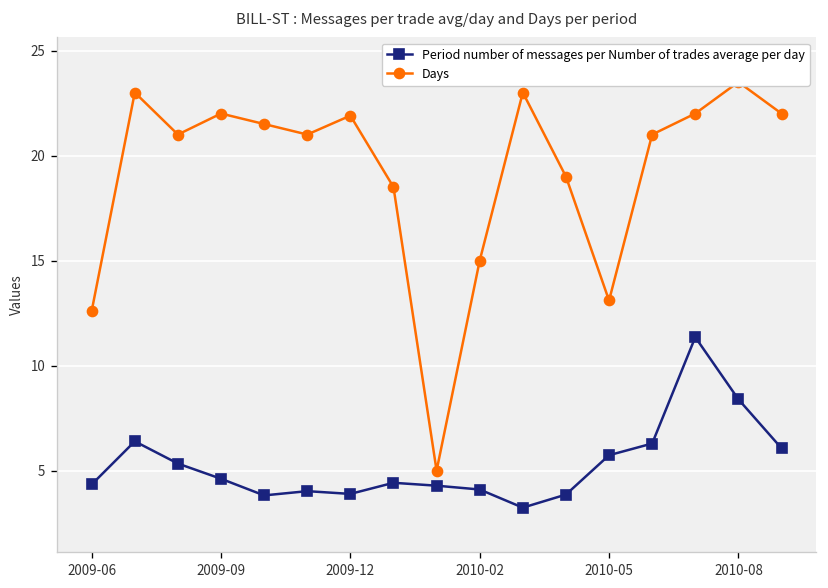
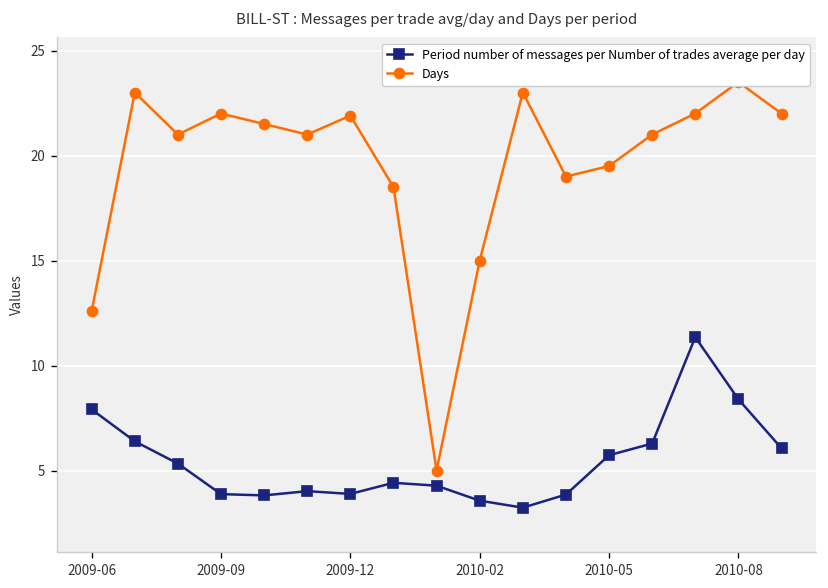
  {
    "Period number of messages per Number of trades average per day": {
-     "2009-06": 4.3,
-     "2009-09": 4.6,
+     "2009-06": 7.9,
+     "2009-09": 3.9,
      "2009-12": 3.9,
-     "2010-02": 4.1,
+     "2010-02": 3.6,
      "2010-05": 5.7,
      "2010-08": 8.4
    },
    "Days": {
      "2009-06": 12.6,
      "2009-09": 22.0,
      "2009-12": 21.9,
      "2010-02": 15.0,
-     "2010-05": 13.1
+     "2010-05": 19.5
    }
  }
